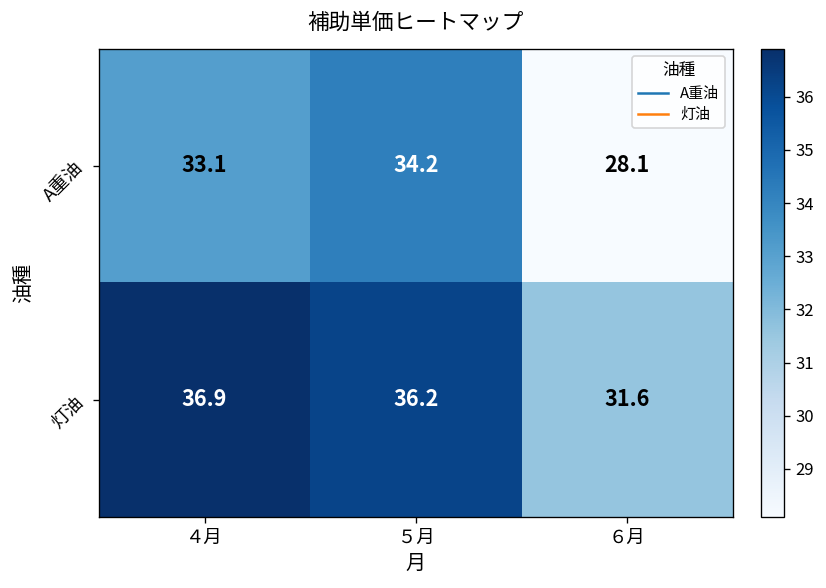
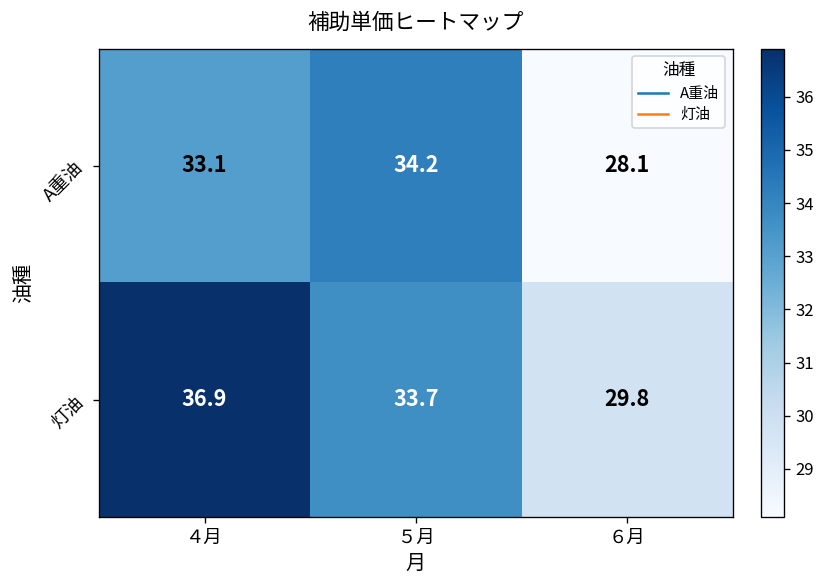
  {
    "A重油": {
      "４月": 33.1,
      "５月": 34.2,
      "６月": 28.1
    },
    "灯油": {
      "４月": 36.9,
-     "５月": 36.2,
-     "６月": 31.6
+     "５月": 33.7,
+     "６月": 29.8
    }
  }
